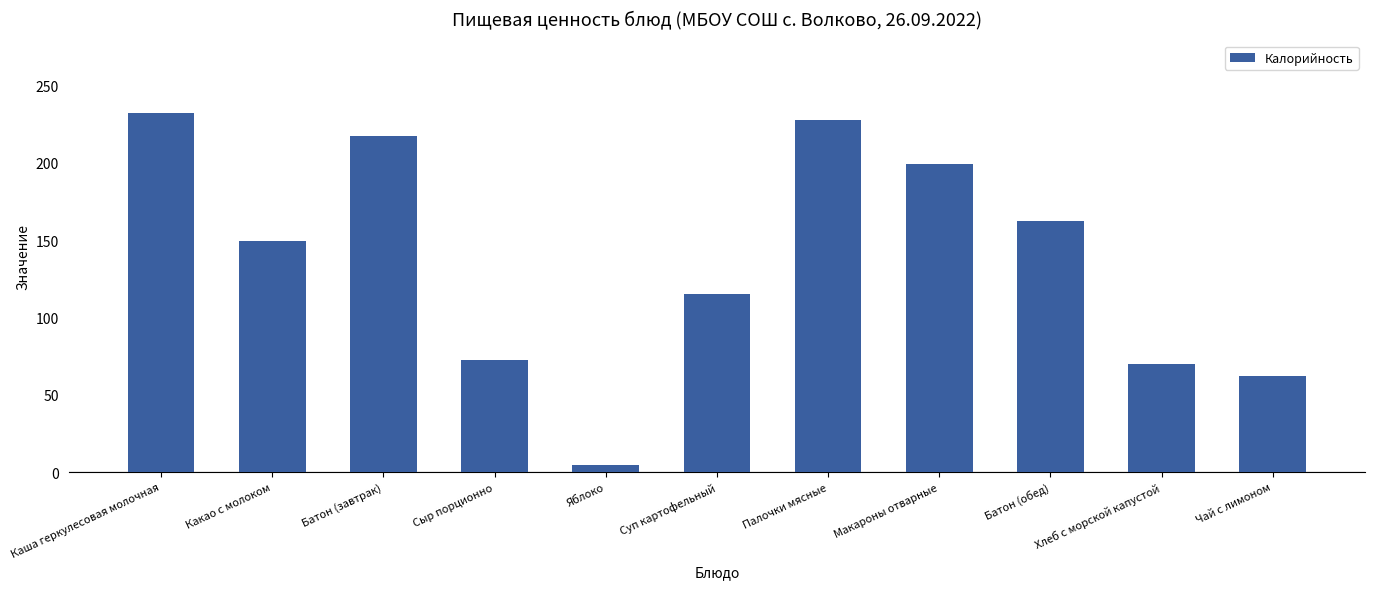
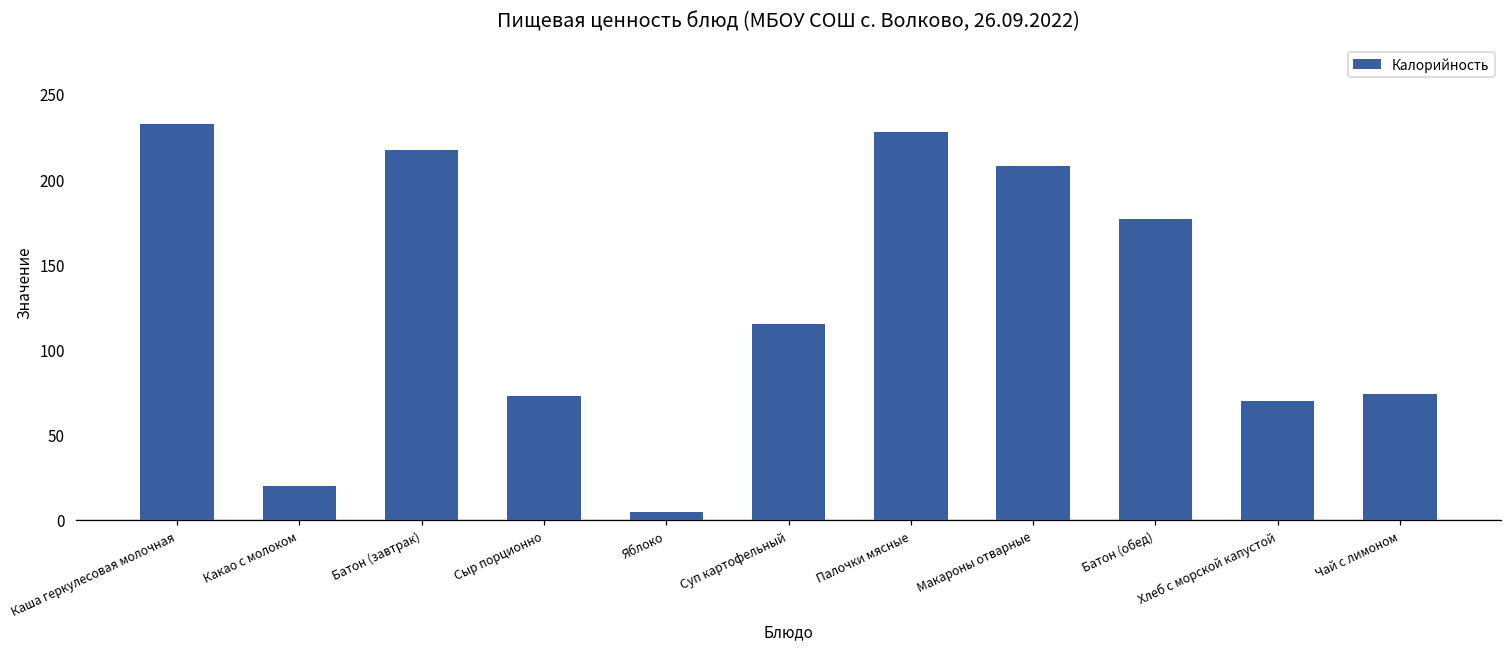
  {
    "Каша геркулесовая молочная": 232,
-   "Какао с молоком": 149,
+   "Какао с молоком": 20,
    "Батон (завтрак)": 217,
    "Сыр порционно": 73,
    "Яблоко": 4,
    "Суп картофельный": 115,
    "Палочки мясные": 228,
-   "Макароны отварные": 199,
-   "Батон (обед)": 163,
+   "Макароны отварные": 208,
+   "Батон (обед)": 176,
    "Хлеб с морской капустой": 70,
-   "Чай с лимоном": 62
+   "Чай с лимоном": 74
  }
